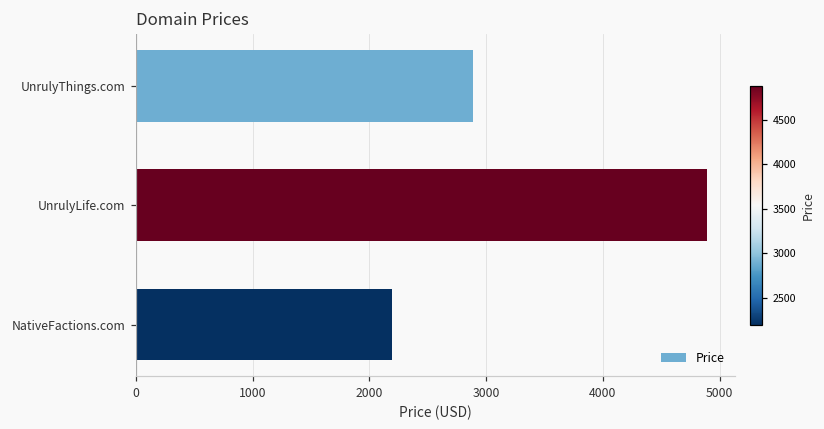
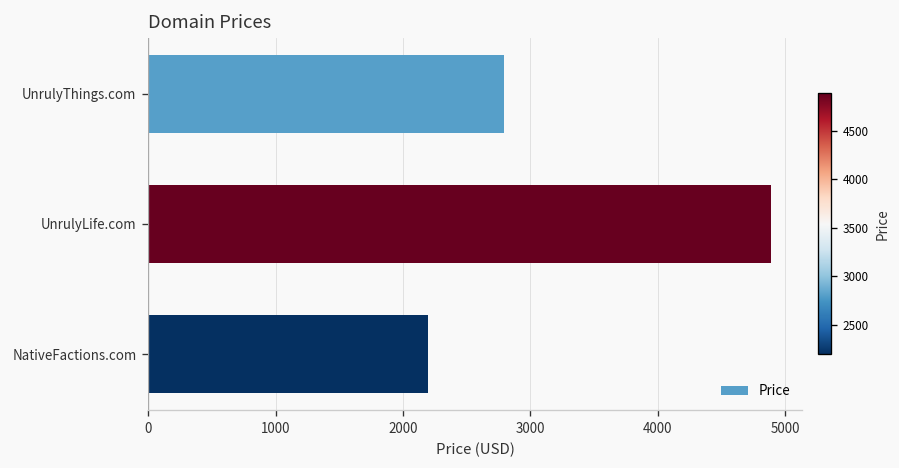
  {
-   "UnrulyThings.com": 2890,
+   "UnrulyThings.com": 2800,
    "UnrulyLife.com": 4890,
    "NativeFactions.com": 2200
  }
